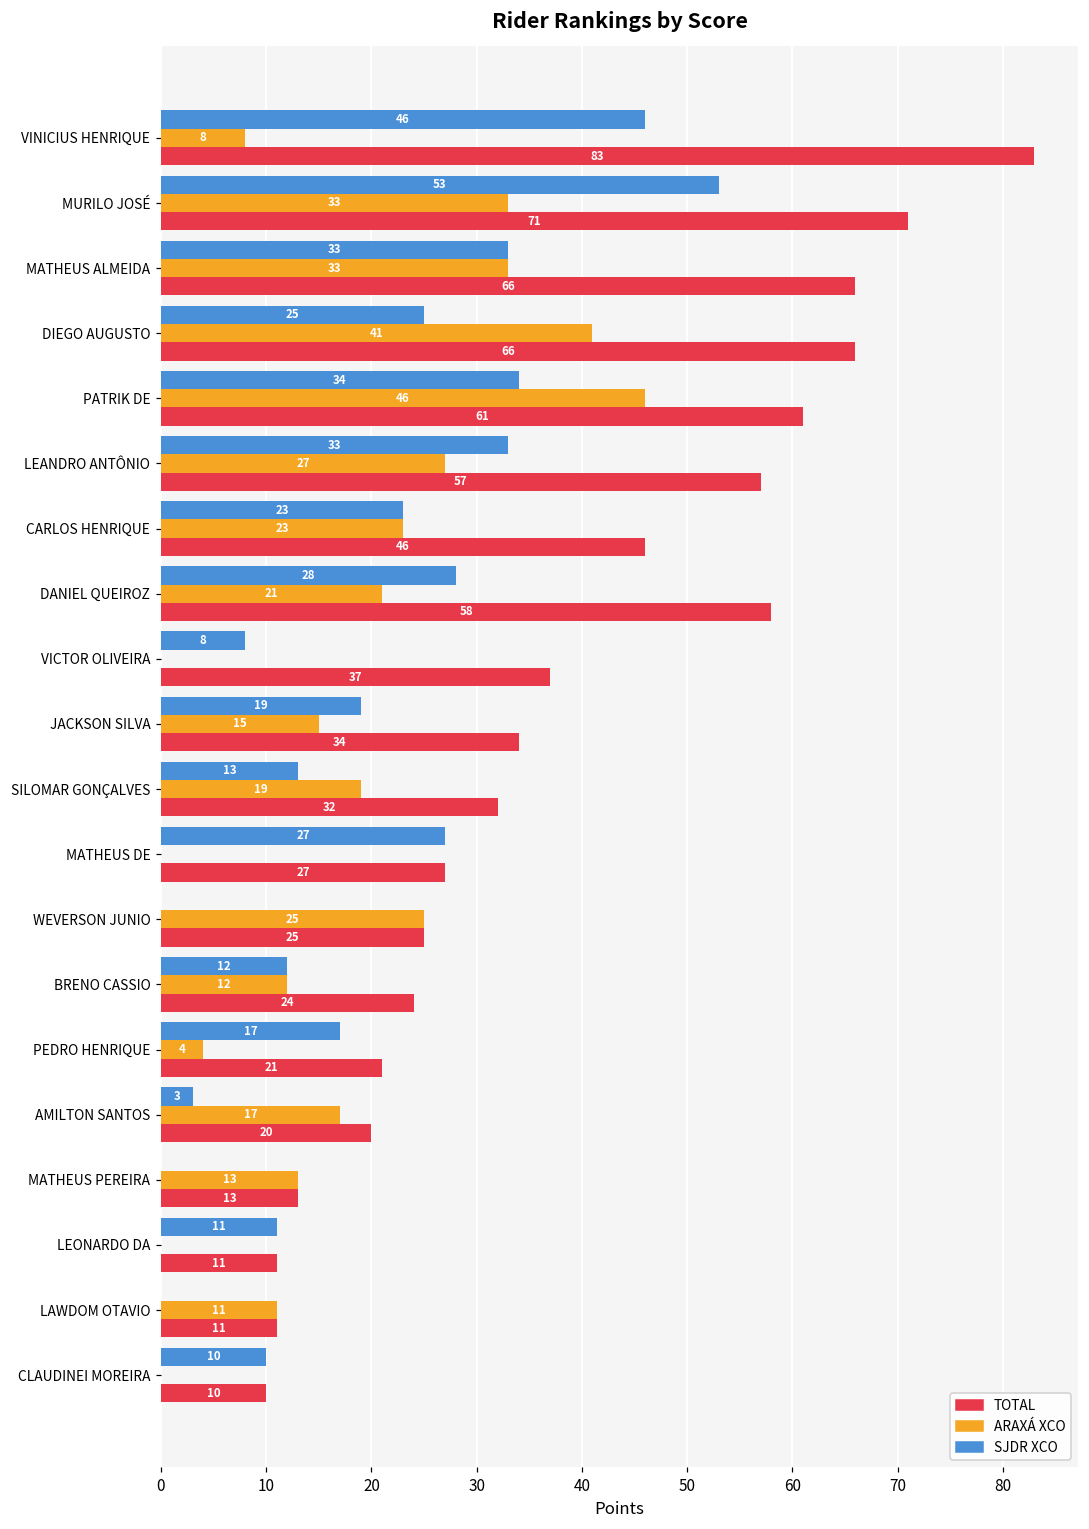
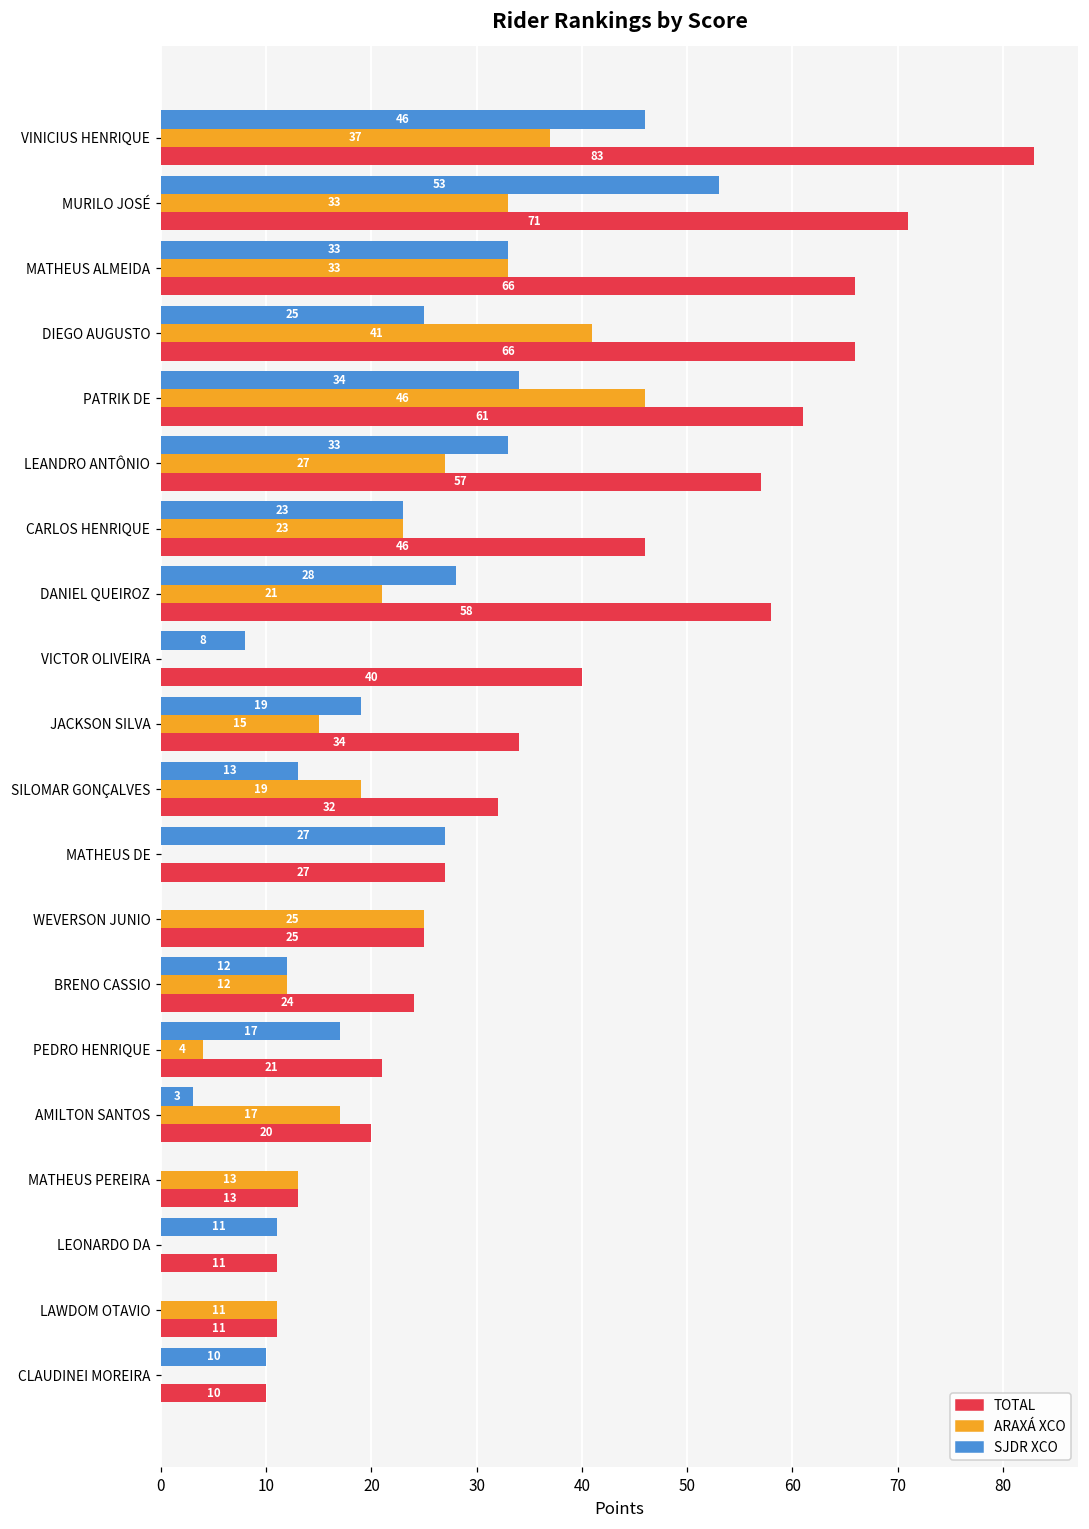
  {
    "TOTAL": {
      "VINICIUS HENRIQUE": 83,
      "MURILO JOSÉ": 71,
      "MATHEUS ALMEIDA": 66,
      "DIEGO AUGUSTO": 66,
      "PATRIK DE": 61,
      "LEANDRO ANTÔNIO": 57,
      "CARLOS HENRIQUE": 46,
      "DANIEL QUEIROZ": 58,
-     "VICTOR OLIVEIRA": 37,
+     "VICTOR OLIVEIRA": 40,
      "JACKSON SILVA": 34,
      "SILOMAR GONÇALVES": 32,
      "MATHEUS DE": 27,
      "WEVERSON JUNIO": 25,
      "BRENO CASSIO": 24,
      "PEDRO HENRIQUE": 21,
      "AMILTON SANTOS": 20,
      "MATHEUS PEREIRA": 13,
      "LEONARDO DA": 11,
      "LAWDOM OTAVIO": 11,
      "CLAUDINEI MOREIRA": 10
    },
    "ARAXÁ XCO": {
-     "VINICIUS HENRIQUE": 8,
+     "VINICIUS HENRIQUE": 37,
      "MURILO JOSÉ": 33,
      "MATHEUS ALMEIDA": 33,
      "DIEGO AUGUSTO": 41,
      "PATRIK DE": 46,
      "LEANDRO ANTÔNIO": 27,
      "CARLOS HENRIQUE": 23,
      "DANIEL QUEIROZ": 21,
      "JACKSON SILVA": 15,
      "SILOMAR GONÇALVES": 19,
      "WEVERSON JUNIO": 25,
      "BRENO CASSIO": 12,
      "PEDRO HENRIQUE": 4,
      "AMILTON SANTOS": 17,
      "MATHEUS PEREIRA": 13,
      "LAWDOM OTAVIO": 11
    },
    "SJDR XCO": {
      "VINICIUS HENRIQUE": 46,
      "MURILO JOSÉ": 53,
      "MATHEUS ALMEIDA": 33,
      "DIEGO AUGUSTO": 25,
      "PATRIK DE": 34,
      "LEANDRO ANTÔNIO": 33,
      "CARLOS HENRIQUE": 23,
      "DANIEL QUEIROZ": 28,
      "VICTOR OLIVEIRA": 8,
      "JACKSON SILVA": 19,
      "SILOMAR GONÇALVES": 13,
      "MATHEUS DE": 27,
      "BRENO CASSIO": 12,
      "PEDRO HENRIQUE": 17,
      "AMILTON SANTOS": 3,
      "LEONARDO DA": 11,
      "CLAUDINEI MOREIRA": 10
    }
  }
